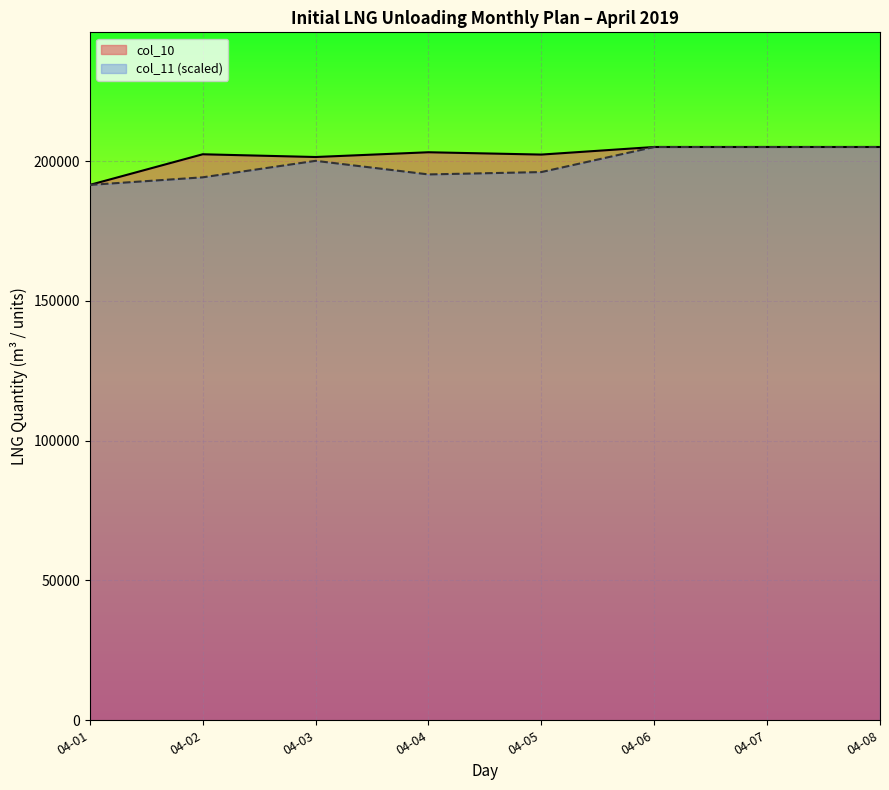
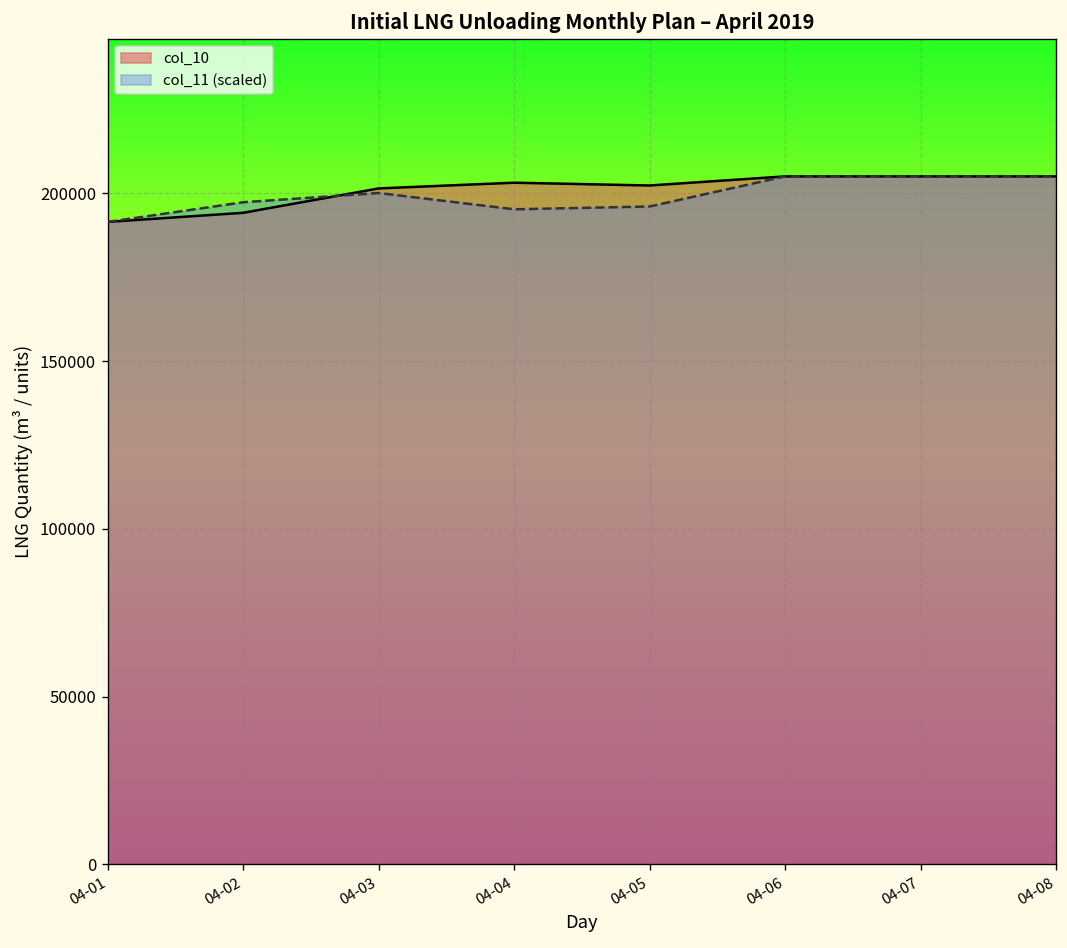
  {
    "col_10": {
-     "04-02": 202000,
+     "04-02": 194000,
      "04-03": 201000,
      "04-04": 203000,
      "04-05": 202000
    },
    "col_11 (scaled)": {
-     "04-02": 194000,
+     "04-02": 197000,
      "04-03": 200000,
      "04-04": 195000,
      "04-05": 196000
    }
  }
